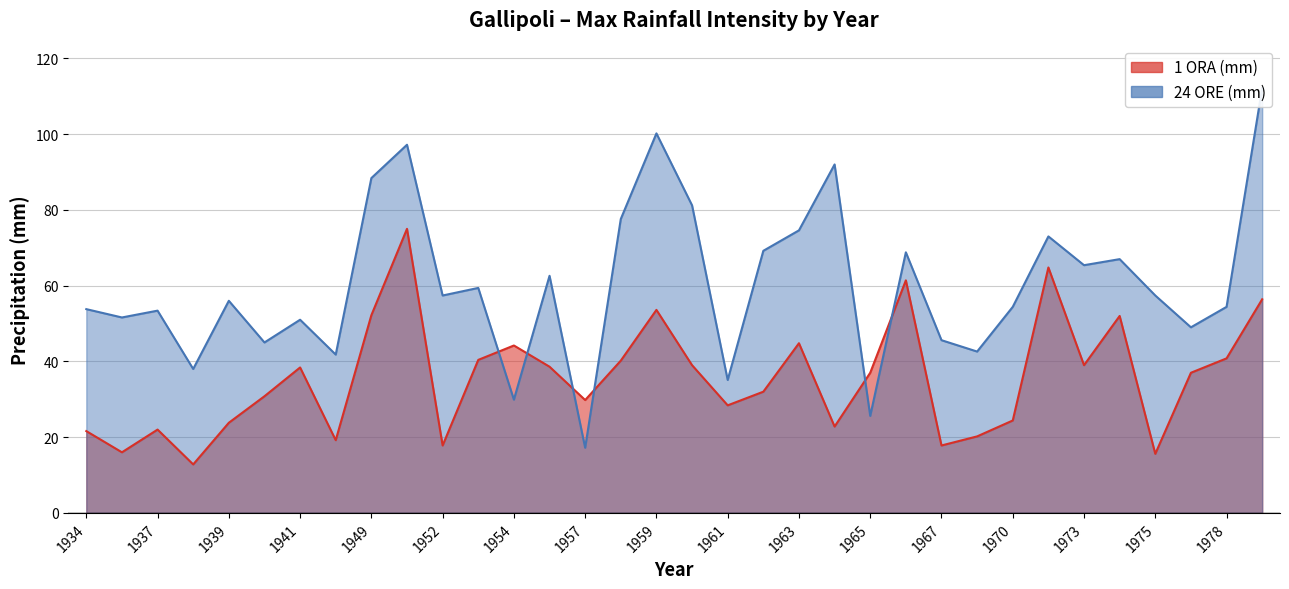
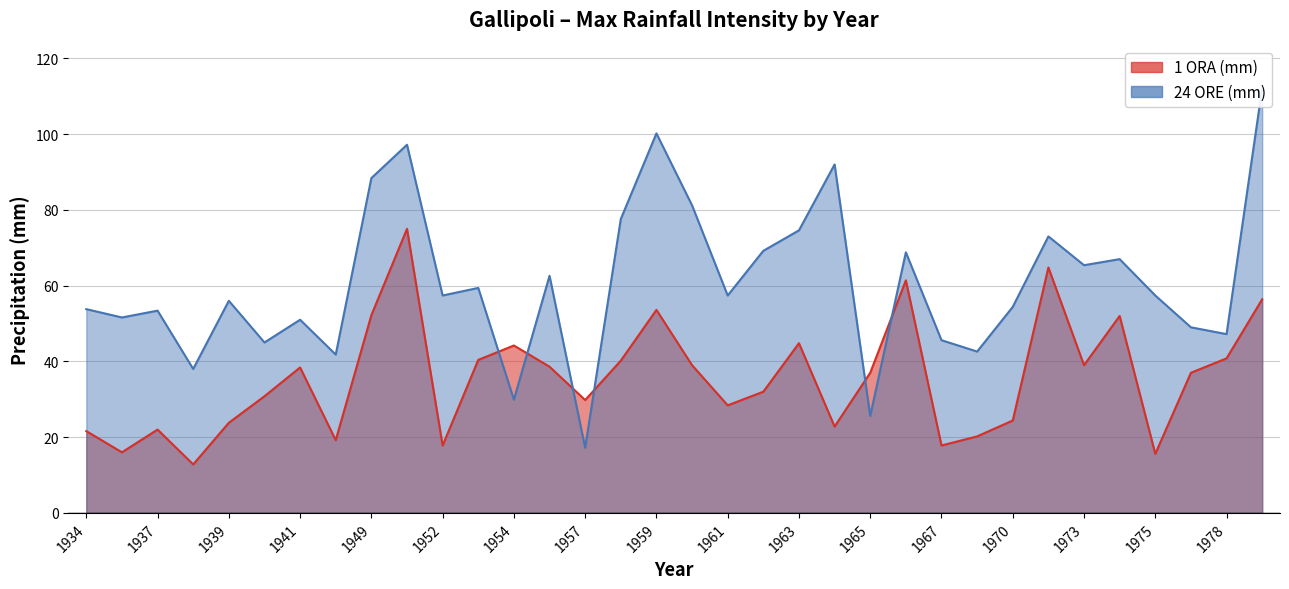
  {
    "1 ORA (mm)": {
      "1934": 22,
      "1937": 22,
      "1939": 24,
      "1941": 38,
      "1949": 52,
      "1952": 18,
      "1954": 44,
      "1957": 30,
      "1959": 54,
      "1961": 28,
      "1963": 45,
      "1965": 37,
      "1967": 18,
      "1970": 24,
      "1973": 39,
      "1975": 16,
      "1978": 41
    },
    "24 ORE (mm)": {
      "1934": 54,
      "1937": 53,
      "1939": 56,
      "1941": 51,
      "1949": 88,
      "1952": 57,
      "1954": 30,
      "1957": 17,
      "1959": 100,
-     "1961": 35,
+     "1961": 57,
      "1963": 75,
      "1965": 26,
      "1967": 46,
      "1970": 54,
      "1973": 65,
      "1975": 57,
-     "1978": 54
+     "1978": 47
    }
  }
